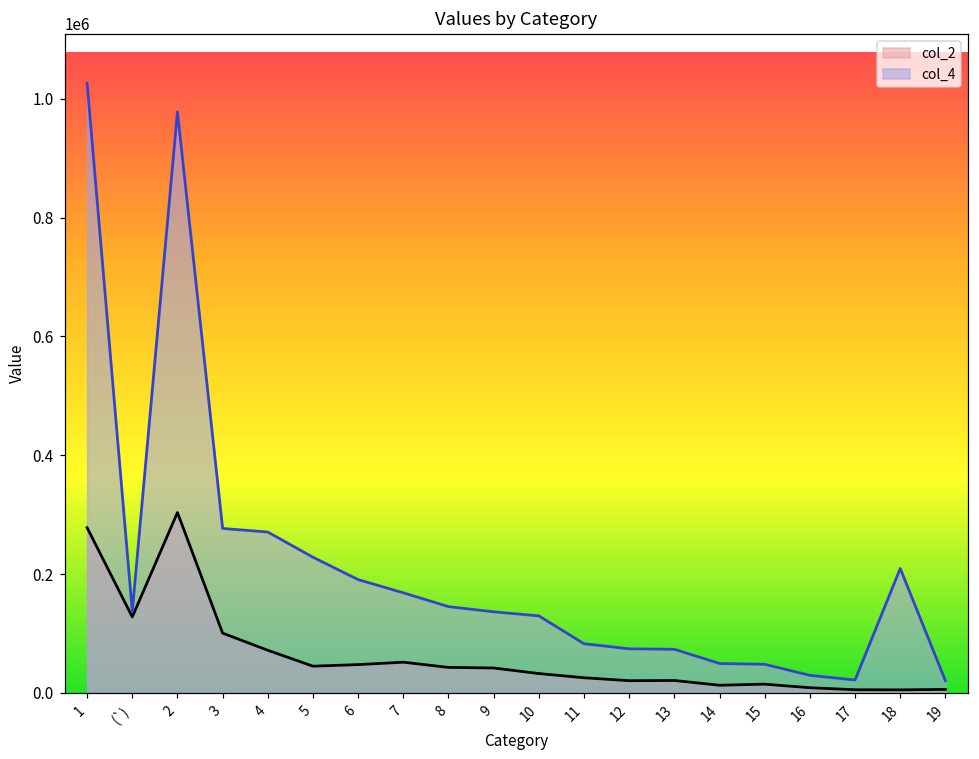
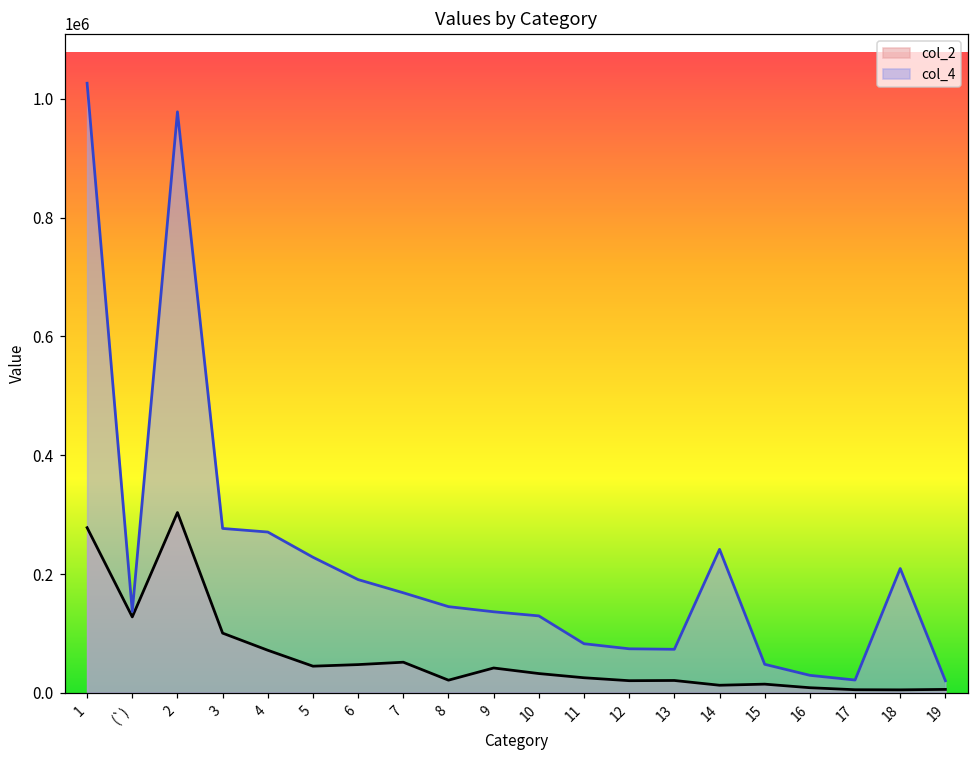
  {
    "col_2": {
      "1": 280000,
      "(`)": 130000,
      "2": 300000,
      "3": 100000,
      "4": 70000,
      "5": 40000,
      "6": 50000,
      "7": 50000,
-     "8": 40000,
+     "8": 20000,
      "9": 40000,
      "10": 30000,
      "11": 30000,
      "12": 20000,
      "13": 20000,
      "14": 10000,
      "15": 10000,
      "16": 10000,
      "17": 10000,
      "18": 0,
      "19": 10000
    },
    "col_4": {
      "1": 1030000,
      "(`)": 140000,
      "2": 980000,
      "3": 280000,
      "4": 270000,
      "5": 230000,
      "6": 190000,
      "7": 170000,
      "8": 150000,
      "9": 140000,
      "10": 130000,
      "11": 80000,
      "12": 70000,
      "13": 70000,
-     "14": 50000,
+     "14": 240000,
      "15": 50000,
      "16": 30000,
      "17": 20000,
      "18": 210000,
      "19": 20000
    }
  }
